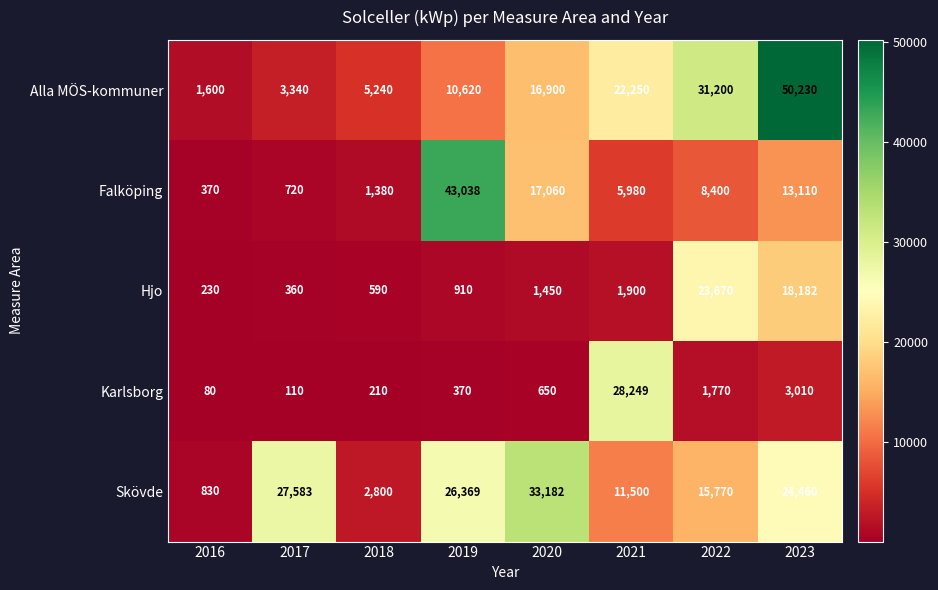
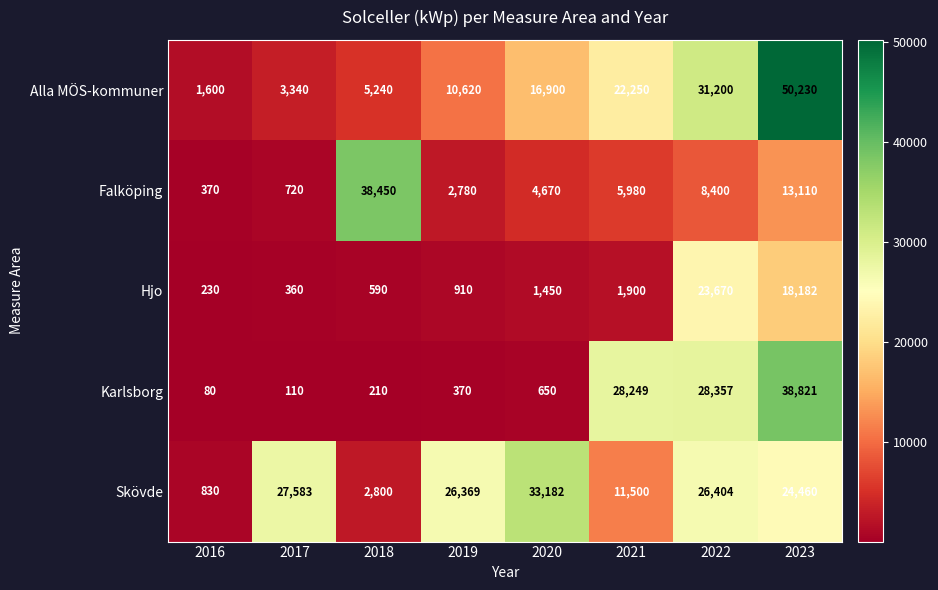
  {
    "Alla MÖS-kommuner": {
      "2016": "1,600",
      "2017": "3,340",
      "2018": "5,240",
      "2019": "10,620",
      "2020": "16,900",
      "2021": "22,250",
      "2022": "31,200",
      "2023": "50,230"
    },
    "Falköping": {
      "2016": "370",
      "2017": "720",
-     "2018": "1,380",
-     "2019": "43,038",
-     "2020": "17,060",
+     "2018": "38,450",
+     "2019": "2,780",
+     "2020": "4,670",
      "2021": "5,980",
      "2022": "8,400",
      "2023": "13,110"
    },
    "Hjo": {
      "2016": "230",
      "2017": "360",
      "2018": "590",
      "2019": "910",
      "2020": "1,450",
      "2021": "1,900",
      "2022": "23,670",
      "2023": "18,182"
    },
    "Karlsborg": {
      "2016": "80",
      "2017": "110",
      "2018": "210",
      "2019": "370",
      "2020": "650",
      "2021": "28,249",
-     "2022": "1,770",
-     "2023": "3,010"
+     "2022": "28,357",
+     "2023": "38,821"
    },
    "Skövde": {
      "2016": "830",
      "2017": "27,583",
      "2018": "2,800",
      "2019": "26,369",
      "2020": "33,182",
      "2021": "11,500",
-     "2022": "15,770",
+     "2022": "26,404",
      "2023": "24,460"
    }
  }
